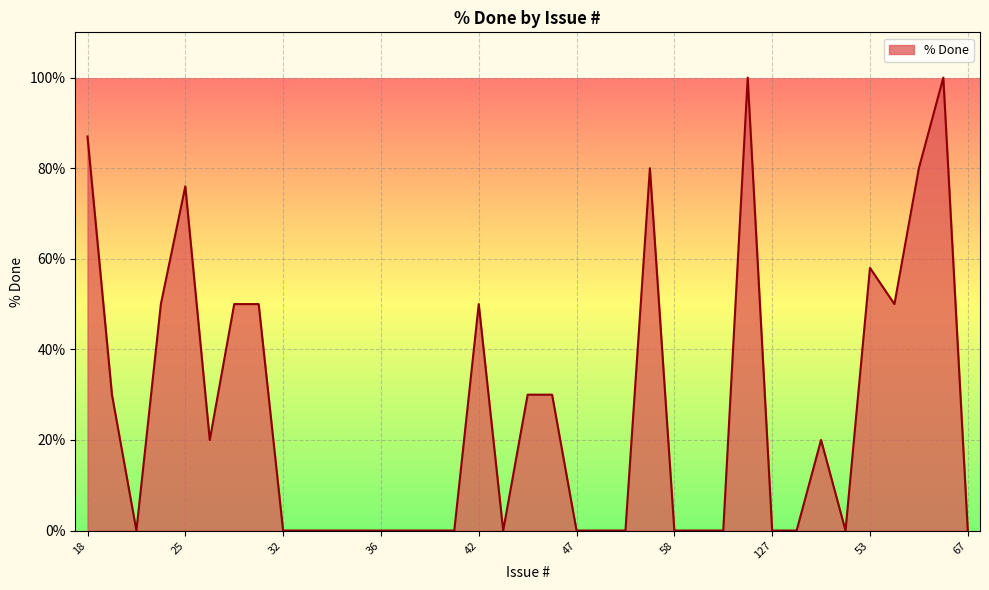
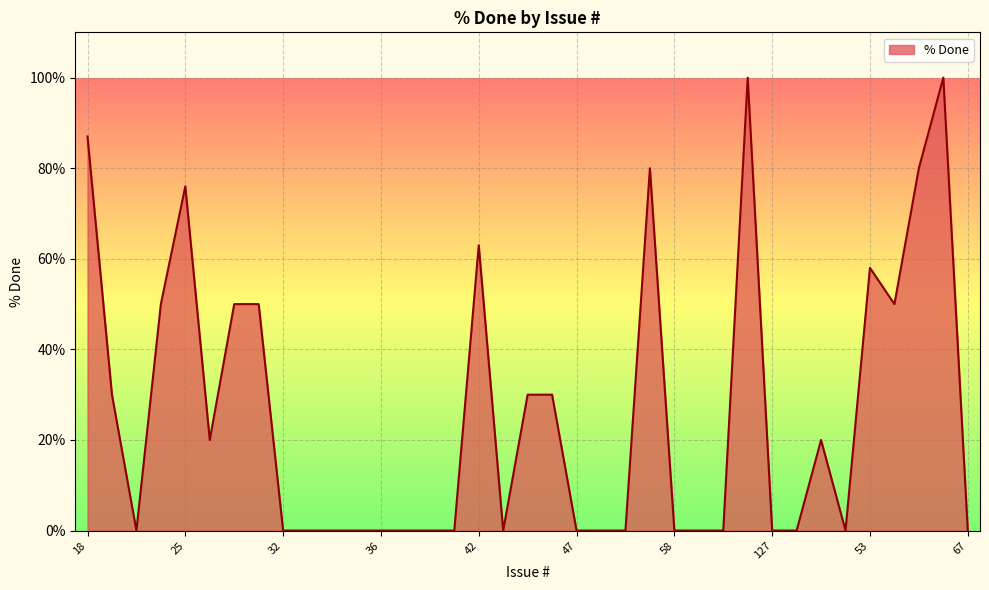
  {
    "18": "87%",
    "25": "76%",
    "32": "0%",
    "36": "0%",
-   "42": "50%",
+   "42": "63%",
    "47": "0%",
    "58": "0%",
    "127": "0%",
    "53": "58%",
    "67": "0%"
  }
